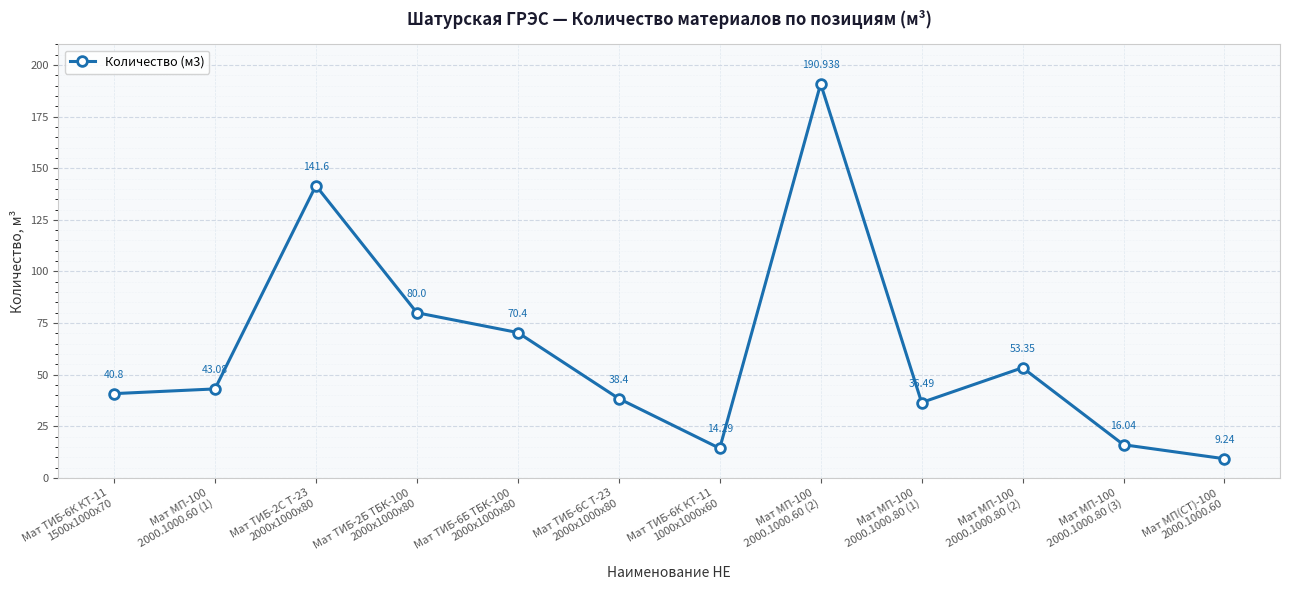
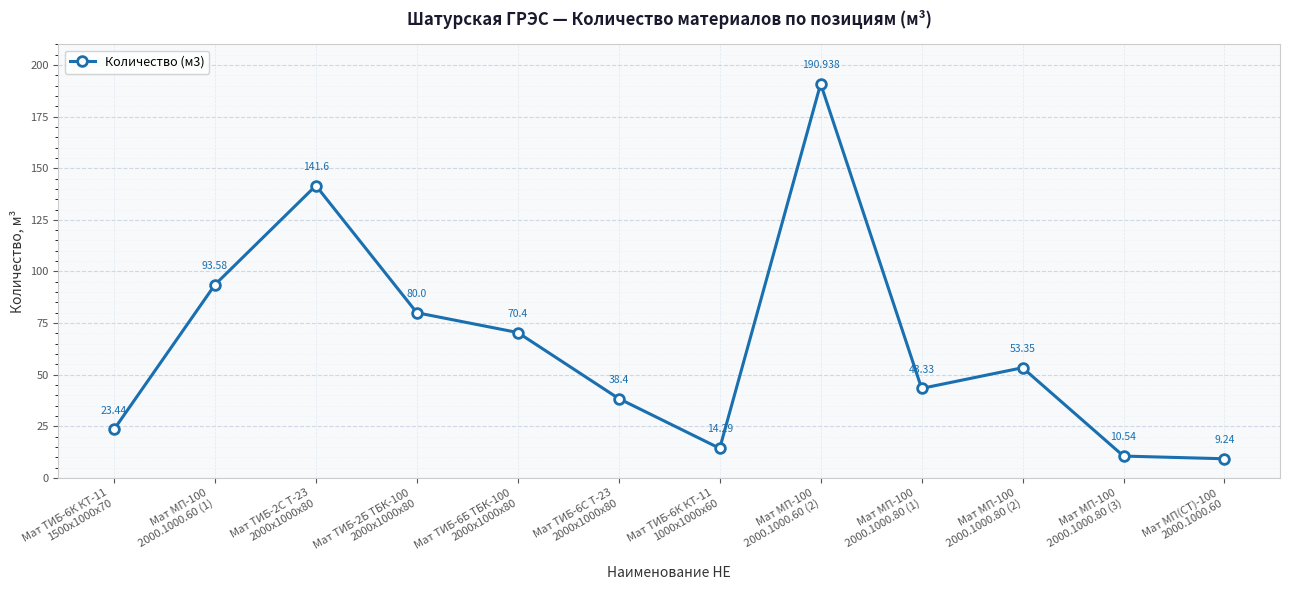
  {
-   "Мат ТИБ-6К КТ-11 1500х1000х70": 40.8,
-   "Мат МП-100 2000.1000.60 (1)": 43.08,
+   "Мат ТИБ-6К КТ-11 1500х1000х70": 23.44,
+   "Мат МП-100 2000.1000.60 (1)": 93.58,
    "Мат ТИБ-2С Т-23 2000х1000х80": 141.6,
    "Мат ТИБ-2Б ТБК-100 2000х1000х80": 80.0,
    "Мат ТИБ-6Б ТБК-100 2000х1000х80": 70.4,
    "Мат ТИБ-6С Т-23 2000х1000х80": 38.4,
    "Мат ТИБ-6К КТ-11 1000х1000х60": 14.29,
    "Мат МП-100 2000.1000.60 (2)": 190.938,
-   "Мат МП-100 2000.1000.80 (1)": 36.49,
+   "Мат МП-100 2000.1000.80 (1)": 43.33,
    "Мат МП-100 2000.1000.80 (2)": 53.35,
-   "Мат МП-100 2000.1000.80 (3)": 16.04,
+   "Мат МП-100 2000.1000.80 (3)": 10.54,
    "Мат МП(СТ)-100 2000.1000.60": 9.24
  }
